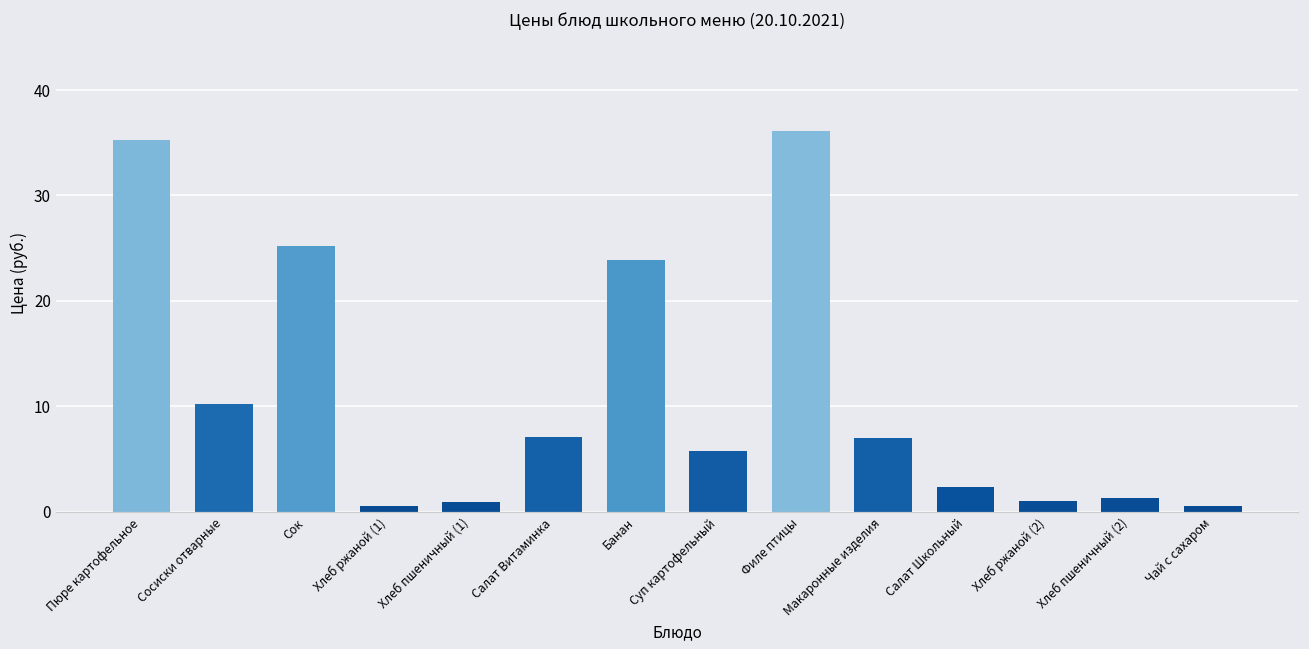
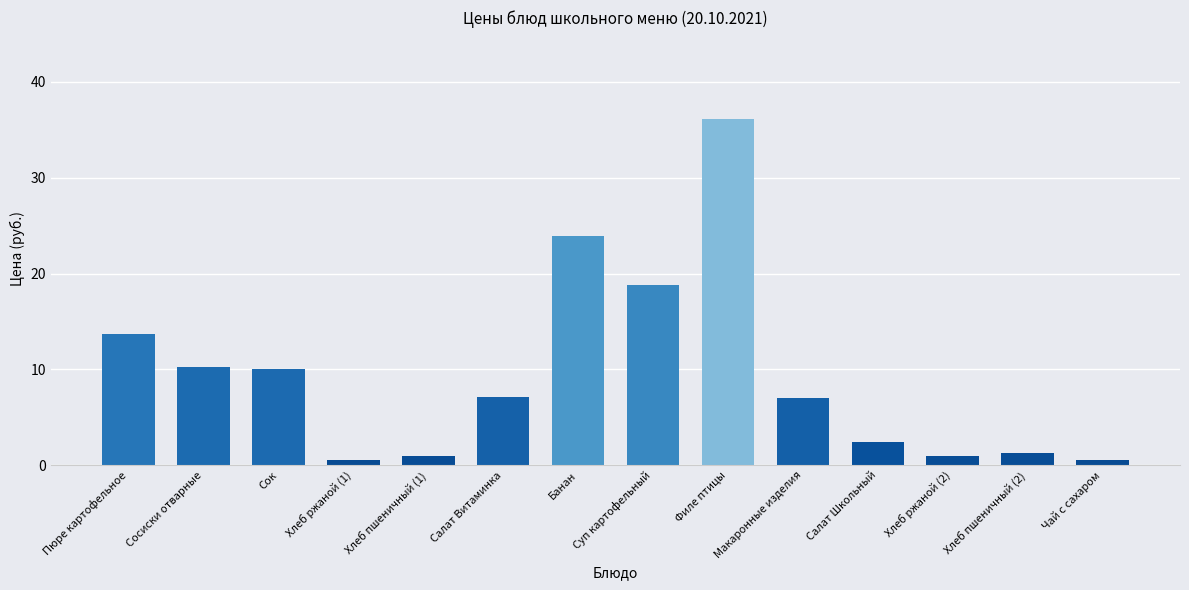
  {
-   "Пюре картофельное": 35,
+   "Пюре картофельное": 14,
    "Сосиски отварные": 10,
-   "Сок": 25,
+   "Сок": 10,
    "Хлеб ржаной (1)": 1,
    "Хлеб пшеничный (1)": 1,
    "Салат Витаминка": 7,
    "Банан": 24,
-   "Суп картофельный": 6,
+   "Суп картофельный": 19,
    "Филе птицы": 36,
    "Макаронные изделия": 7,
    "Салат Школьный": 2,
    "Хлеб ржаной (2)": 1,
    "Хлеб пшеничный (2)": 1,
    "Чай с сахаром": 1
  }
